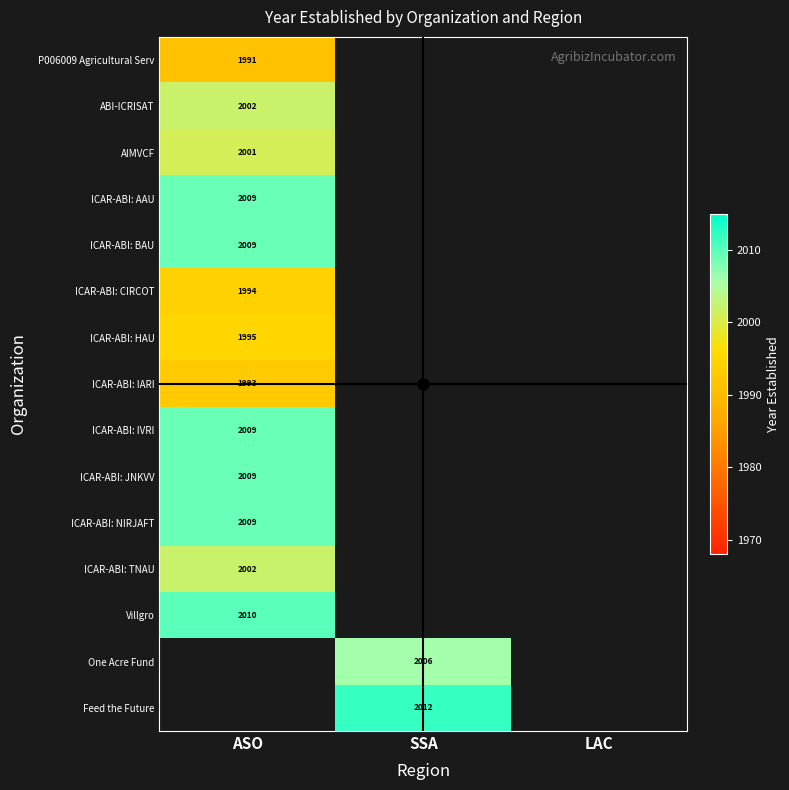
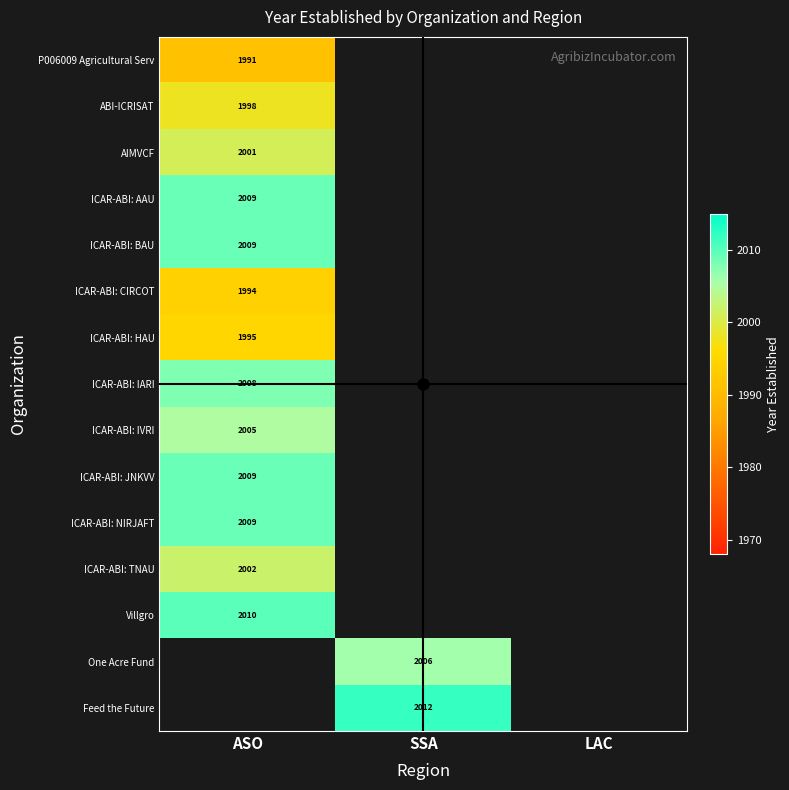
  {
    "P006009 Agricultural Serv": {
      "ASO": 1991
    },
    "ABI-ICRISAT": {
-     "ASO": 2002
+     "ASO": 1998
    },
    "AIMVCF": {
      "ASO": 2001
    },
    "ICAR-ABI: AAU": {
      "ASO": 2009
    },
    "ICAR-ABI: BAU": {
      "ASO": 2009
    },
    "ICAR-ABI: CIRCOT": {
      "ASO": 1994
    },
    "ICAR-ABI: HAU": {
      "ASO": 1995
    },
    "ICAR-ABI: IARI": {
-     "ASO": 1993
+     "ASO": 2008
    },
    "ICAR-ABI: IVRI": {
-     "ASO": 2009
+     "ASO": 2005
    },
    "ICAR-ABI: JNKVV": {
      "ASO": 2009
    },
    "ICAR-ABI: NIRJAFT": {
      "ASO": 2009
    },
    "ICAR-ABI: TNAU": {
      "ASO": 2002
    },
    "Villgro": {
      "ASO": 2010
    },
    "One Acre Fund": {
      "SSA": 2006
    },
    "Feed the Future": {
      "SSA": 2012
    }
  }
